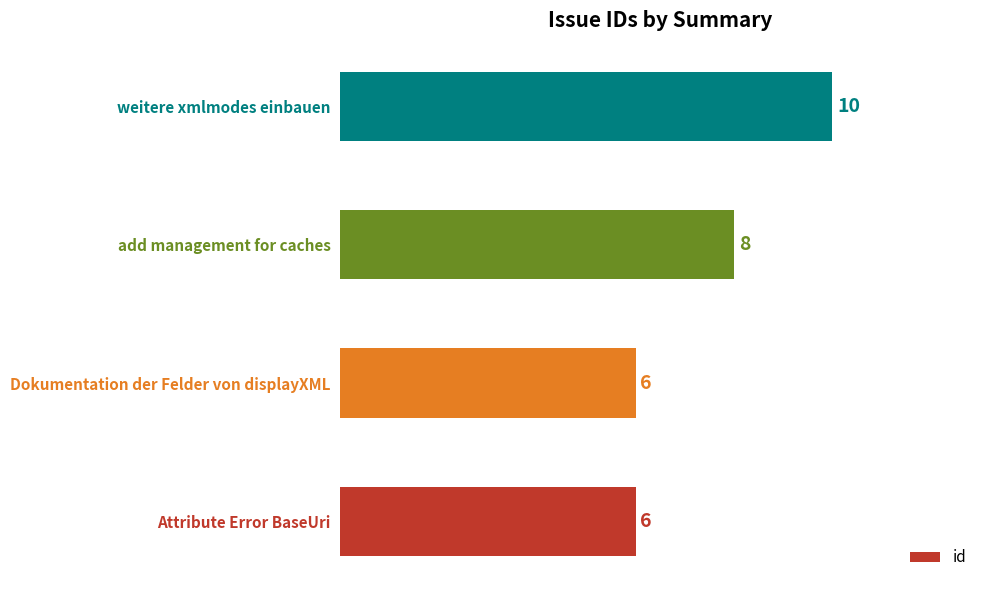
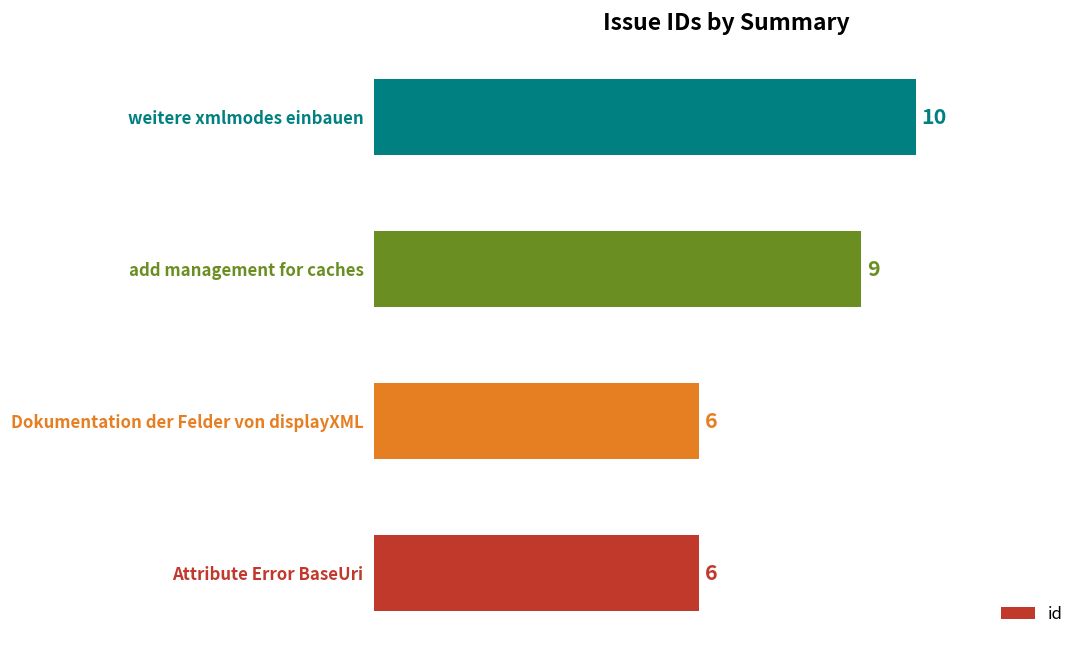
  {
    "weitere xmlmodes einbauen": 10,
-   "add management for caches": 8,
+   "add management for caches": 9,
    "Dokumentation der Felder von displayXML": 6,
    "Attribute Error BaseUri": 6
  }
